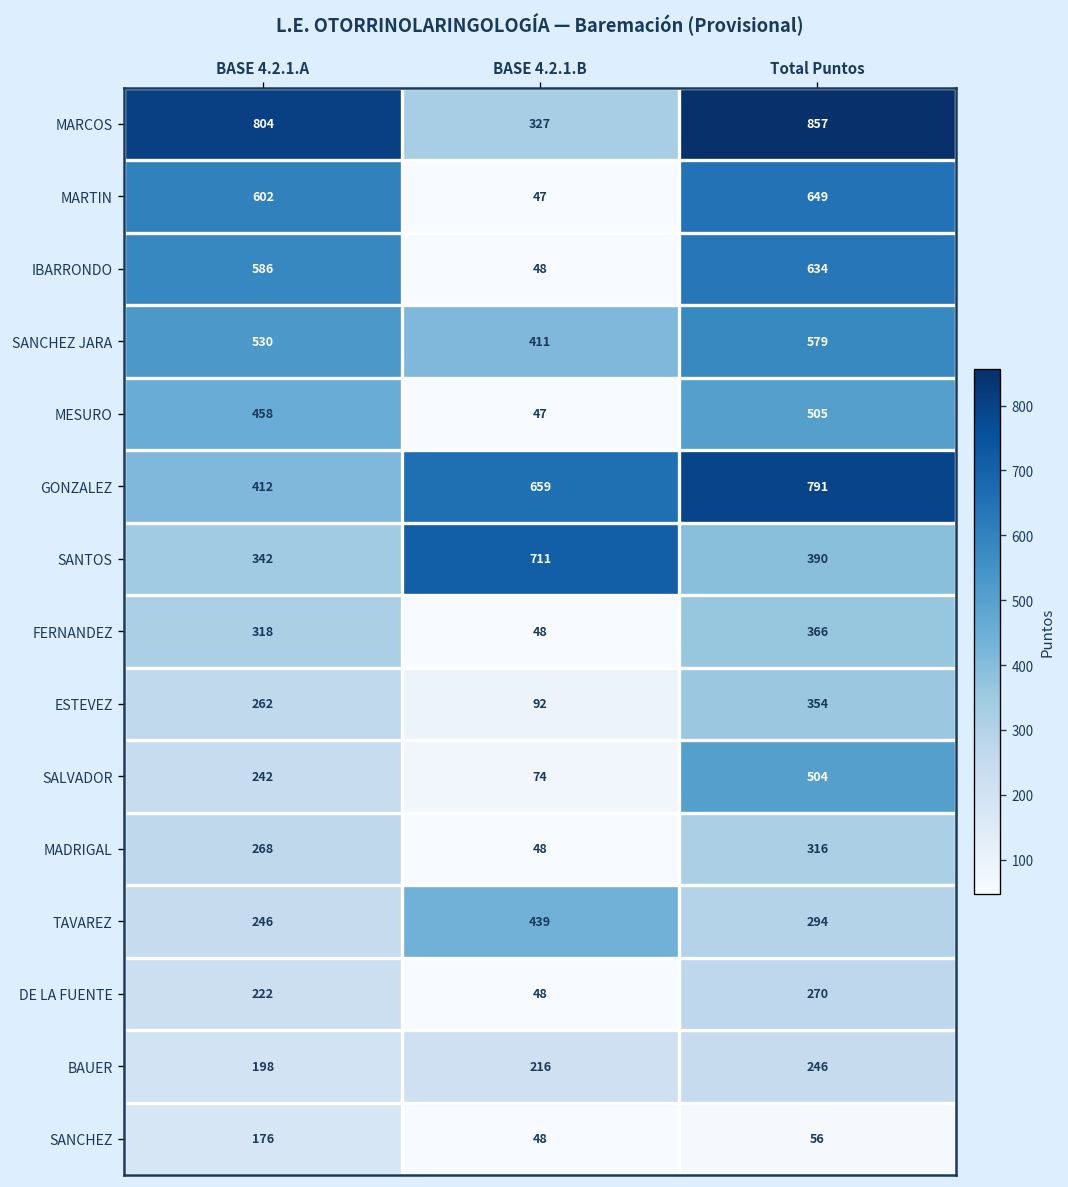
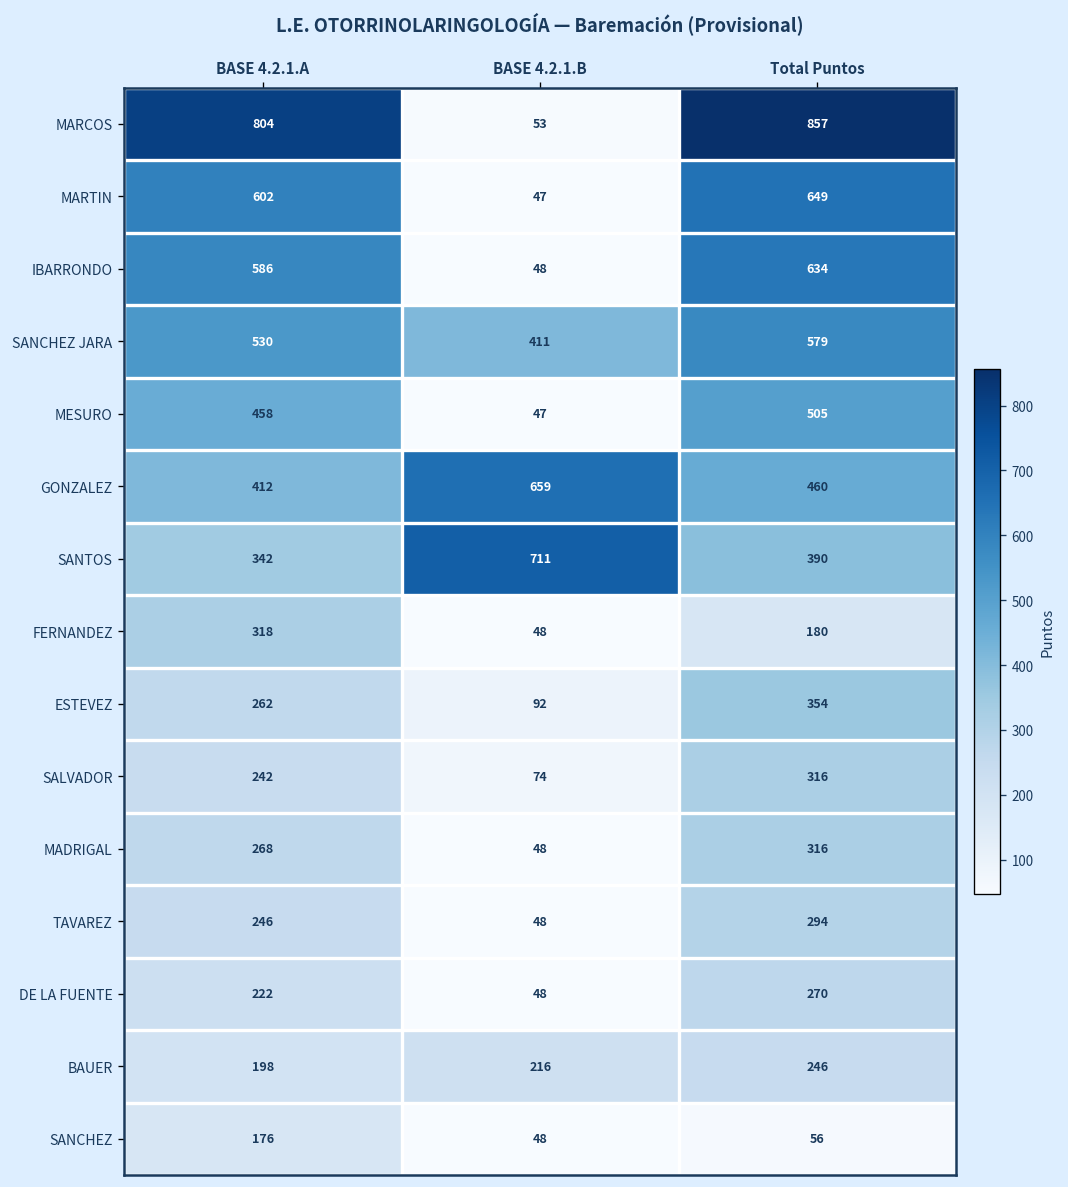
  {
    "MARCOS": {
      "BASE 4.2.1.A": 804,
-     "BASE 4.2.1.B": 327,
+     "BASE 4.2.1.B": 53,
      "Total Puntos": 857
    },
    "MARTIN": {
      "BASE 4.2.1.A": 602,
      "BASE 4.2.1.B": 47,
      "Total Puntos": 649
    },
    "IBARRONDO": {
      "BASE 4.2.1.A": 586,
      "BASE 4.2.1.B": 48,
      "Total Puntos": 634
    },
    "SANCHEZ JARA": {
      "BASE 4.2.1.A": 530,
      "BASE 4.2.1.B": 411,
      "Total Puntos": 579
    },
    "MESURO": {
      "BASE 4.2.1.A": 458,
      "BASE 4.2.1.B": 47,
      "Total Puntos": 505
    },
    "GONZALEZ": {
      "BASE 4.2.1.A": 412,
      "BASE 4.2.1.B": 659,
-     "Total Puntos": 791
+     "Total Puntos": 460
    },
    "SANTOS": {
      "BASE 4.2.1.A": 342,
      "BASE 4.2.1.B": 711,
      "Total Puntos": 390
    },
    "FERNANDEZ": {
      "BASE 4.2.1.A": 318,
      "BASE 4.2.1.B": 48,
-     "Total Puntos": 366
+     "Total Puntos": 180
    },
    "ESTEVEZ": {
      "BASE 4.2.1.A": 262,
      "BASE 4.2.1.B": 92,
      "Total Puntos": 354
    },
    "SALVADOR": {
      "BASE 4.2.1.A": 242,
      "BASE 4.2.1.B": 74,
-     "Total Puntos": 504
+     "Total Puntos": 316
    },
    "MADRIGAL": {
      "BASE 4.2.1.A": 268,
      "BASE 4.2.1.B": 48,
      "Total Puntos": 316
    },
    "TAVAREZ": {
      "BASE 4.2.1.A": 246,
-     "BASE 4.2.1.B": 439,
+     "BASE 4.2.1.B": 48,
      "Total Puntos": 294
    },
    "DE LA FUENTE": {
      "BASE 4.2.1.A": 222,
      "BASE 4.2.1.B": 48,
      "Total Puntos": 270
    },
    "BAUER": {
      "BASE 4.2.1.A": 198,
      "BASE 4.2.1.B": 216,
      "Total Puntos": 246
    },
    "SANCHEZ": {
      "BASE 4.2.1.A": 176,
      "BASE 4.2.1.B": 48,
      "Total Puntos": 56
    }
  }
